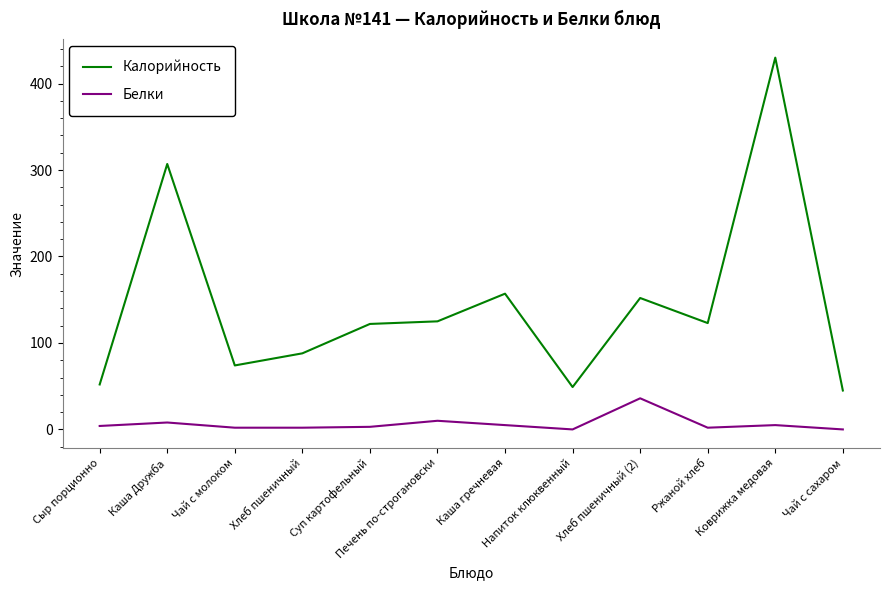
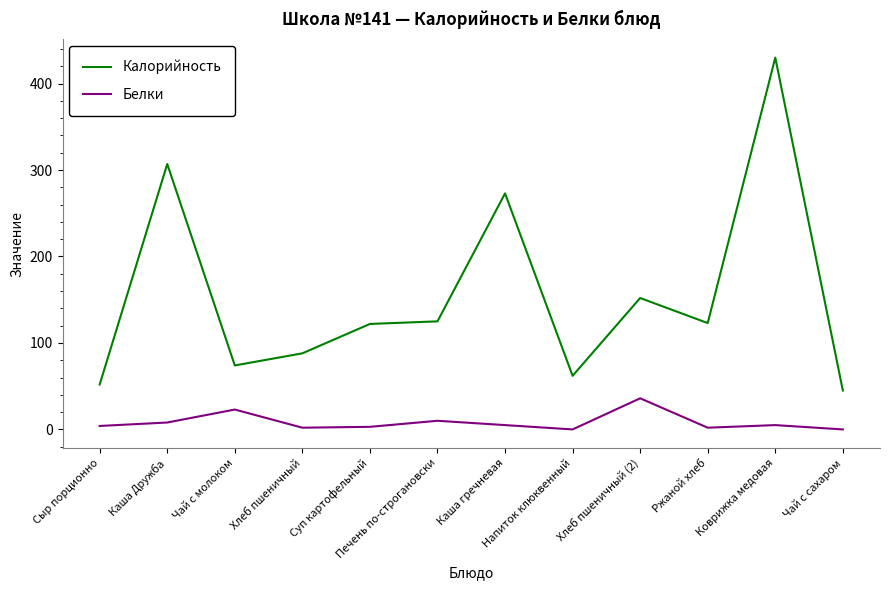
  {
    "Калорийность": {
      "Сыр порционно": 50,
      "Каша Дружба": 310,
      "Чай с молоком": 70,
      "Хлеб пшеничный": 90,
      "Суп картофельный": 120,
      "Печень по-строгановски": 130,
-     "Каша гречневая": 160,
-     "Напиток клюквенный": 50,
+     "Каша гречневая": 270,
+     "Напиток клюквенный": 60,
      "Хлеб пшеничный (2)": 150,
      "Ржаной хлеб": 120,
      "Коврижка медовая": 430,
      "Чай с сахаром": 50
    },
    "Белки": {
      "Сыр порционно": 0,
      "Каша Дружба": 10,
-     "Чай с молоком": 0,
+     "Чай с молоком": 20,
      "Хлеб пшеничный": 0,
      "Суп картофельный": 0,
      "Печень по-строгановски": 10,
      "Каша гречневая": 10,
      "Напиток клюквенный": 0,
      "Хлеб пшеничный (2)": 40,
      "Ржаной хлеб": 0,
      "Коврижка медовая": 10,
      "Чай с сахаром": 0
    }
  }
